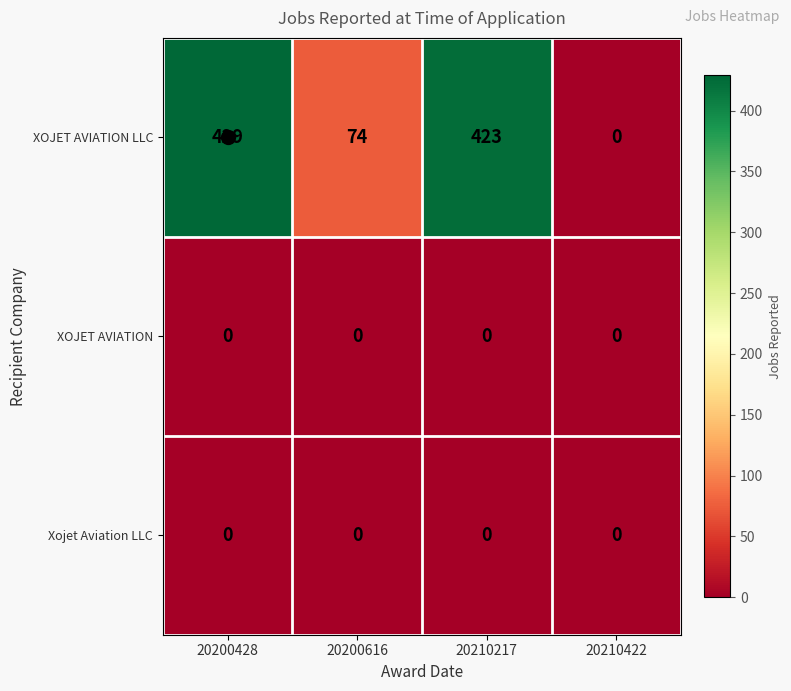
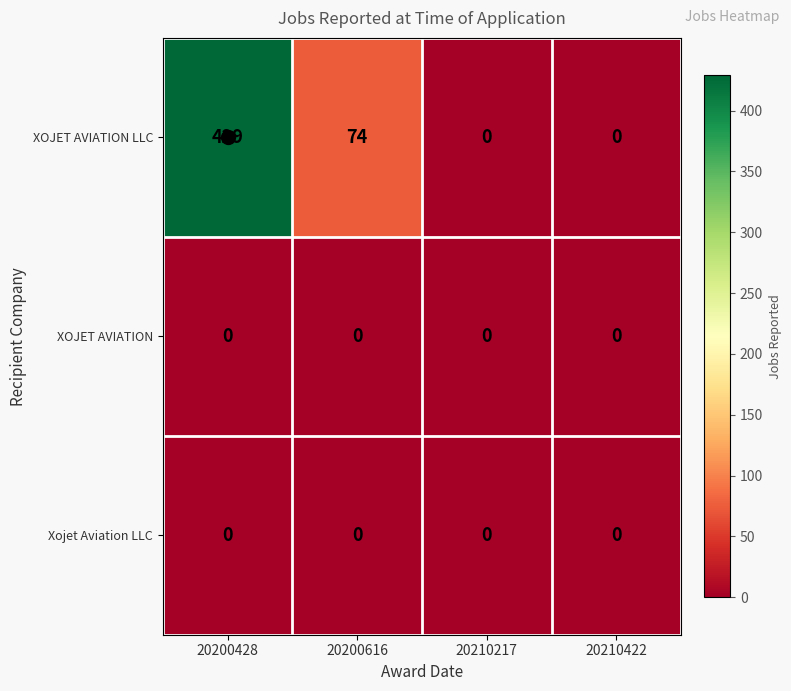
  {
    "XOJET AVIATION LLC": {
      "20200616": 74,
-     "20210217": 423,
+     "20210217": 0,
      "20210422": 0
    },
    "XOJET AVIATION": {
      "20200428": 0,
      "20200616": 0,
      "20210217": 0,
      "20210422": 0
    },
    "Xojet Aviation LLC": {
      "20200428": 0,
      "20200616": 0,
      "20210217": 0,
      "20210422": 0
    }
  }
